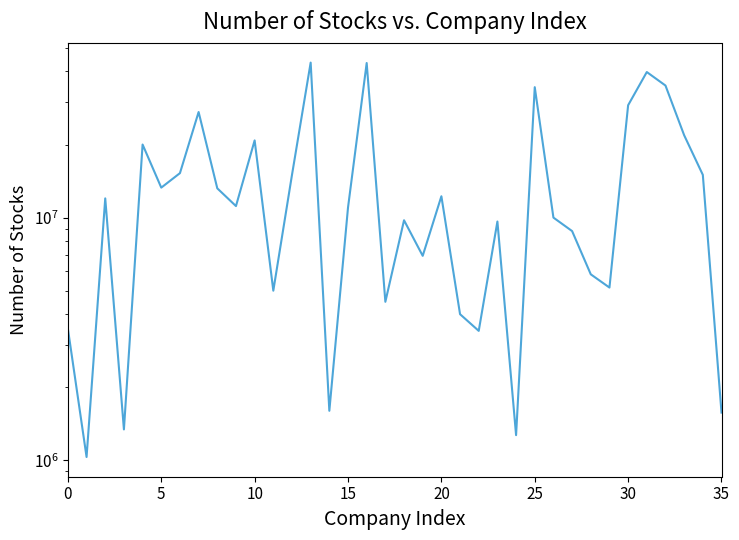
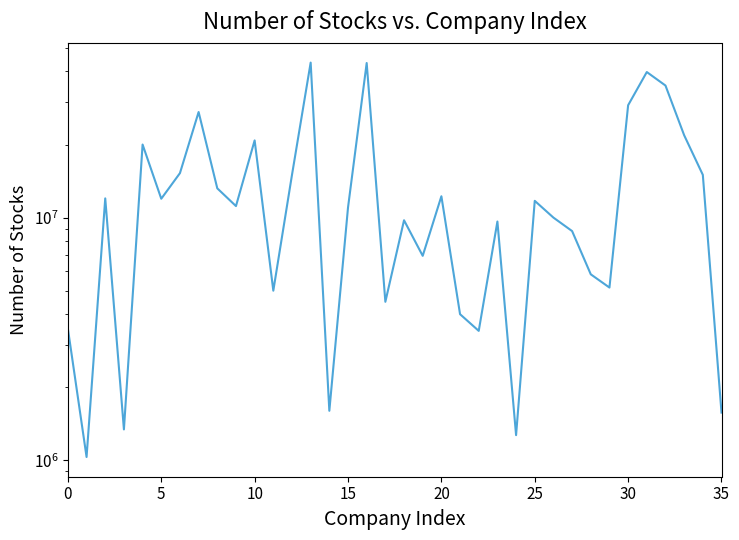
  {
    "0": 3500000,
-   "5": 13000000,
+   "5": 12000000,
    "10": 21000000,
    "15": 11000000,
    "20": 12000000,
-   "25": 34000000,
+   "25": 12000000,
    "30": 29000000,
    "35": 1600000
  }
